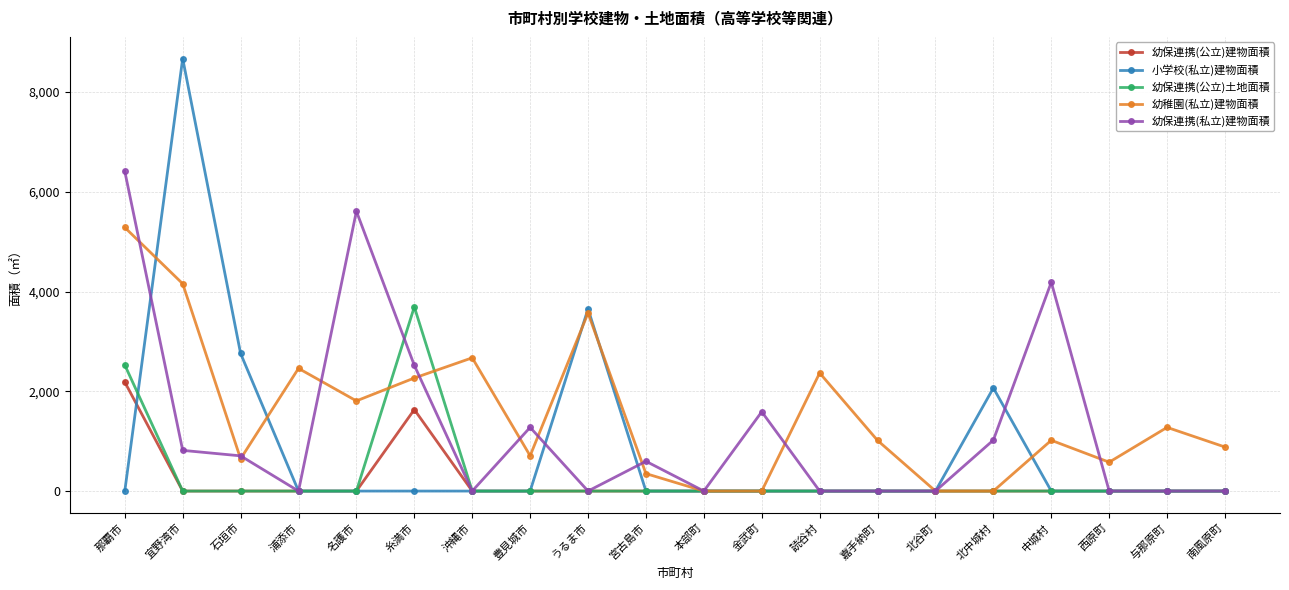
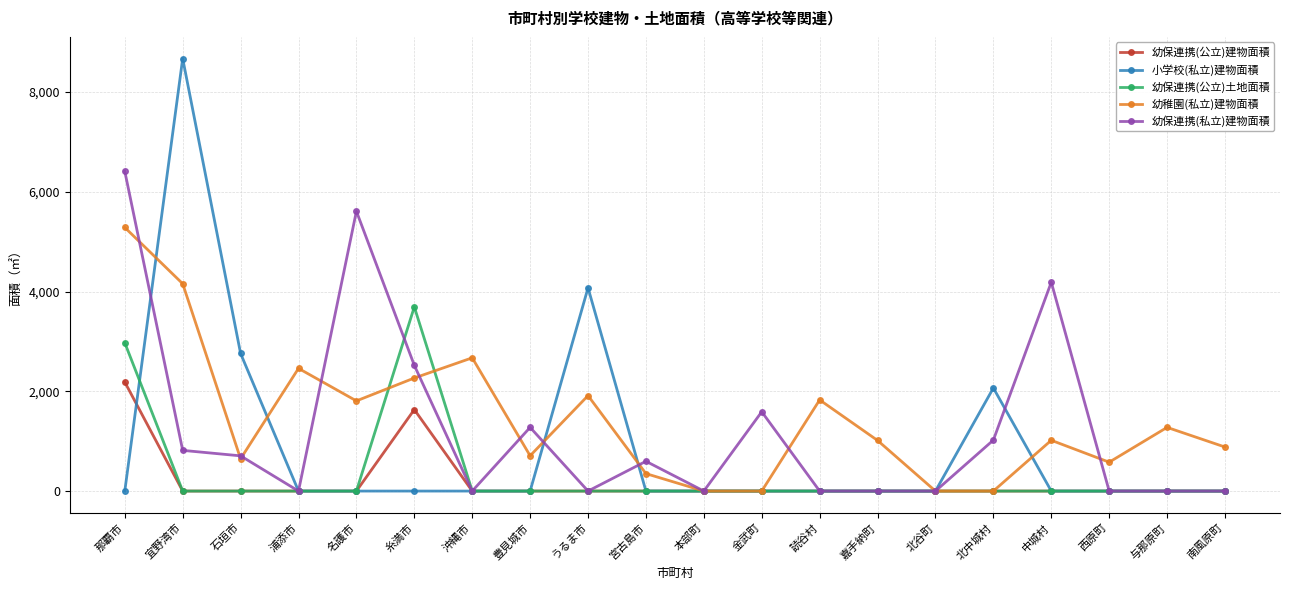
  {
    "幼保連携(公立)建物面積": {
      "那覇市": "2,200",
      "糸満市": "1,600"
    },
    "小学校(私立)建物面積": {
      "那覇市": "0",
      "宜野湾市": "8,700",
      "石垣市": "2,800",
      "糸満市": "0",
-     "うるま市": "3,700",
+     "うるま市": "4,100",
      "北中城村": "2,100"
    },
    "幼保連携(公立)土地面積": {
-     "那覇市": "2,500",
+     "那覇市": "3,000",
      "糸満市": "3,700"
    },
    "幼稚園(私立)建物面積": {
      "那覇市": "5,300",
      "宜野湾市": "4,200",
      "石垣市": "600",
      "浦添市": "2,500",
      "名護市": "1,800",
      "糸満市": "2,300",
      "沖縄市": "2,700",
      "豊見城市": "700",
-     "うるま市": "3,600",
+     "うるま市": "1,900",
      "宮古島市": "400",
-     "読谷村": "2,400",
+     "読谷村": "1,800",
      "嘉手納町": "1,000",
      "中城村": "1,000",
      "西原町": "600",
      "与那原町": "1,300",
      "南風原町": "900"
    },
    "幼保連携(私立)建物面積": {
      "那覇市": "6,400",
      "宜野湾市": "800",
      "石垣市": "700",
      "名護市": "5,600",
      "糸満市": "2,500",
      "豊見城市": "1,300",
      "宮古島市": "600",
      "金武町": "1,600",
      "北中城村": "1,000",
      "中城村": "4,200"
    }
  }
